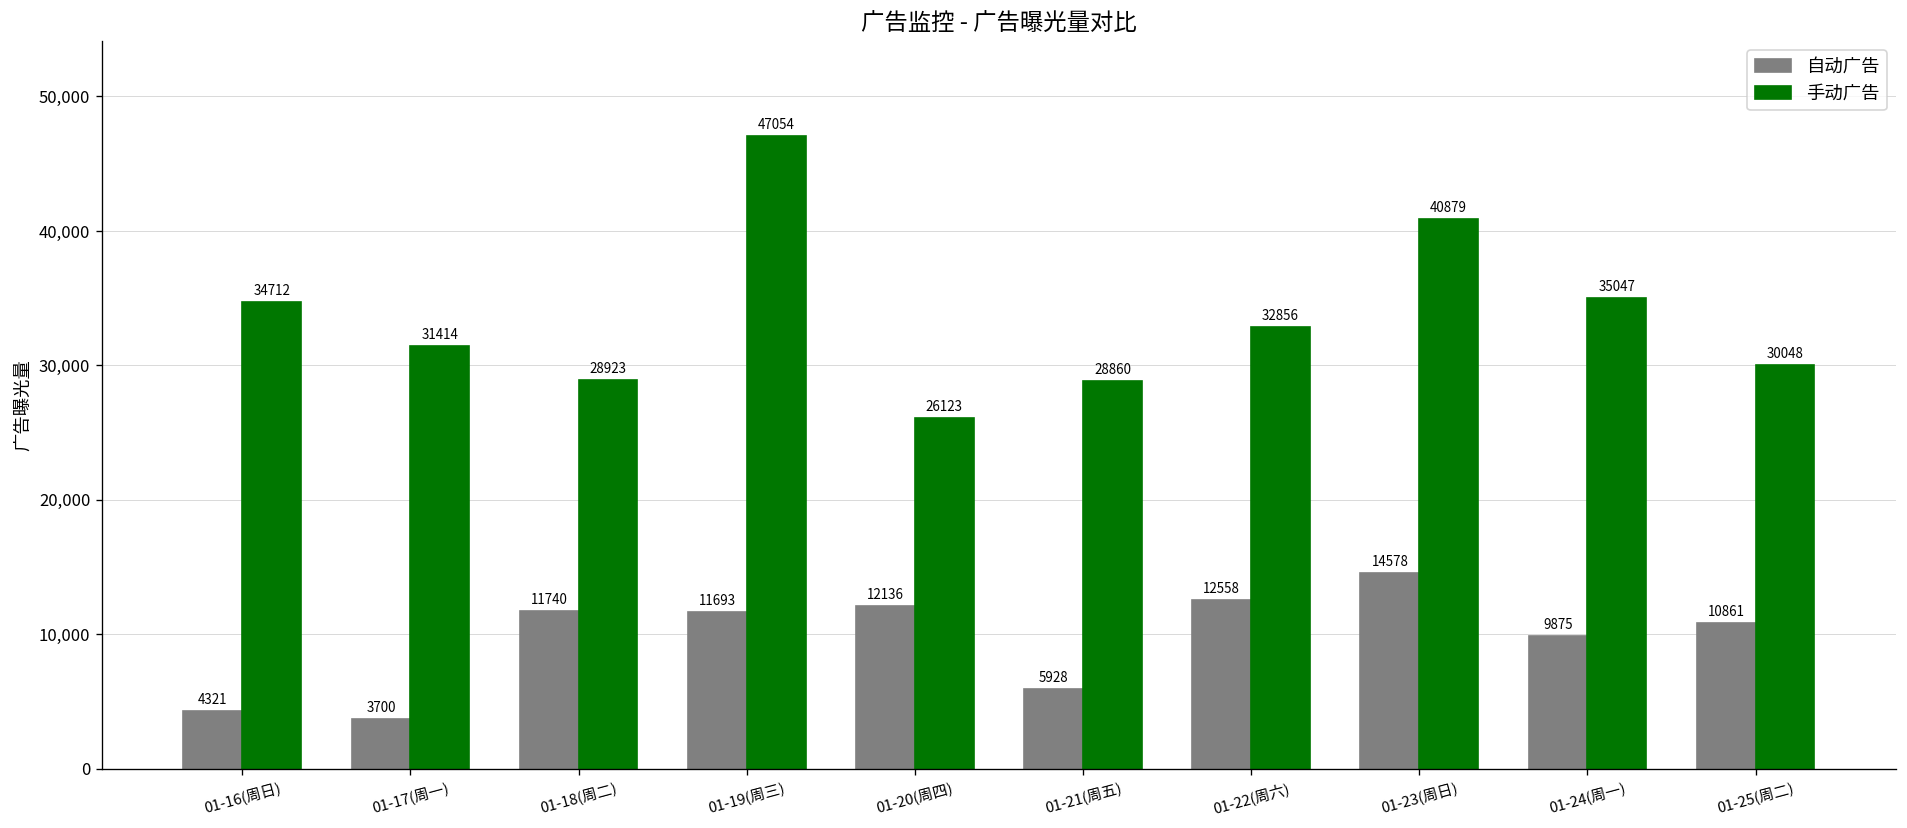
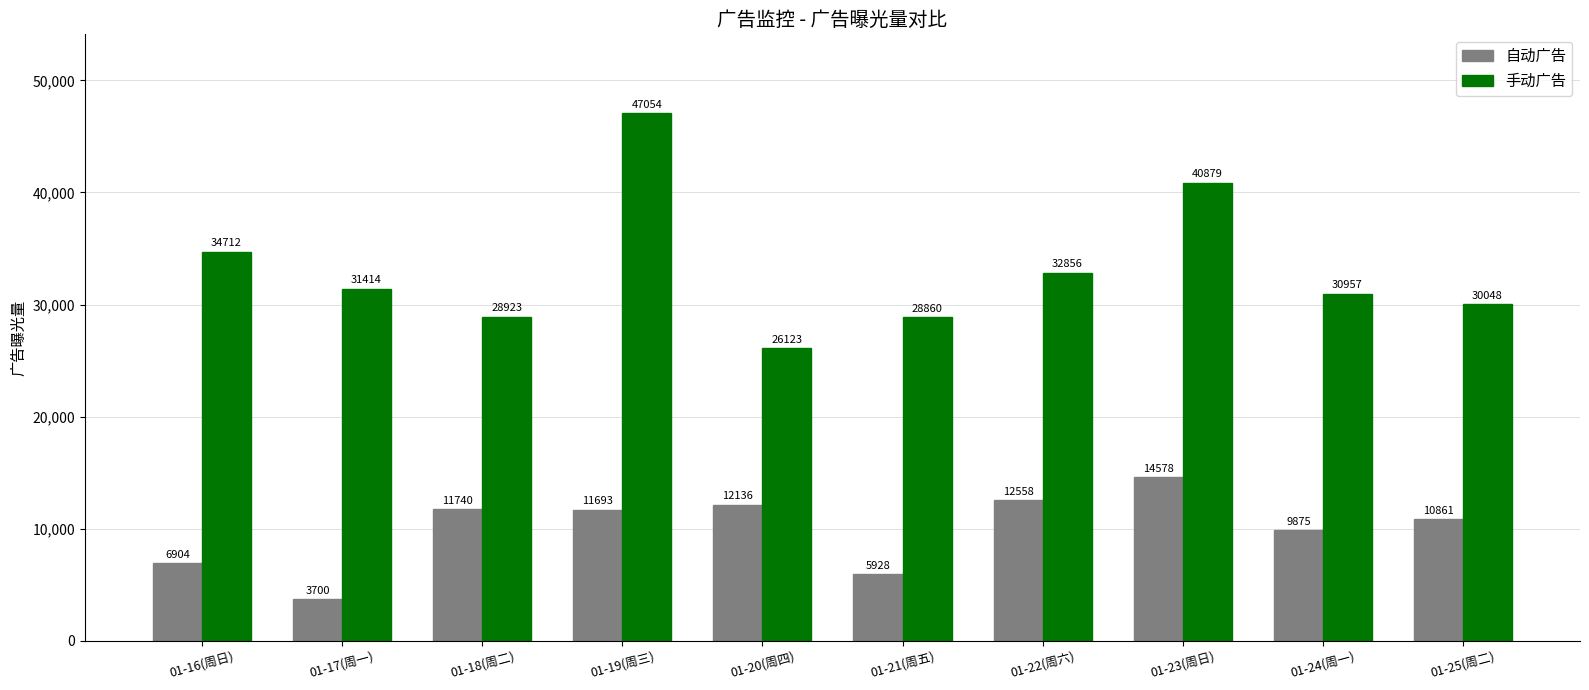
  {
    "自动广告": {
-     "01-16(周日)": 4321,
+     "01-16(周日)": 6904,
      "01-17(周一)": 3700,
      "01-18(周二)": 11740,
      "01-19(周三)": 11693,
      "01-20(周四)": 12136,
      "01-21(周五)": 5928,
      "01-22(周六)": 12558,
      "01-23(周日)": 14578,
      "01-24(周一)": 9875,
      "01-25(周二)": 10861
    },
    "手动广告": {
      "01-16(周日)": 34712,
      "01-17(周一)": 31414,
      "01-18(周二)": 28923,
      "01-19(周三)": 47054,
      "01-20(周四)": 26123,
      "01-21(周五)": 28860,
      "01-22(周六)": 32856,
      "01-23(周日)": 40879,
-     "01-24(周一)": 35047,
+     "01-24(周一)": 30957,
      "01-25(周二)": 30048
    }
  }
